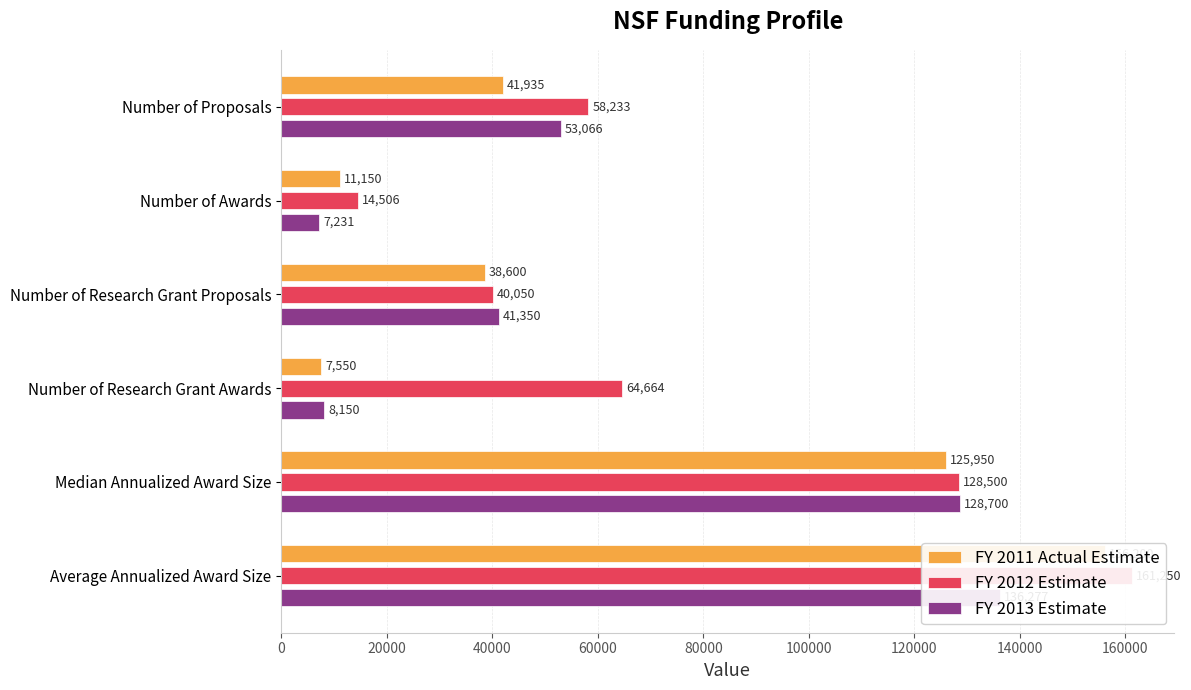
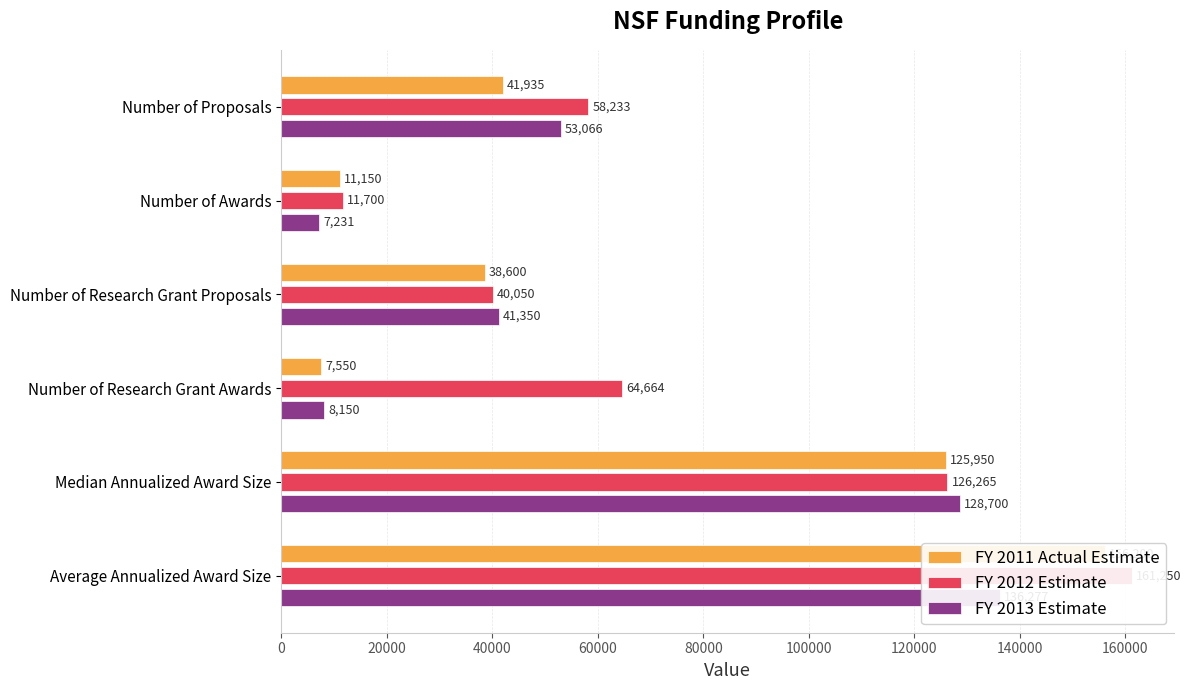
  {
    "FY 2011 Actual Estimate": {
      "Number of Proposals": "41,935",
      "Number of Awards": "11,150",
      "Number of Research Grant Proposals": "38,600",
      "Number of Research Grant Awards": "7,550",
      "Median Annualized Award Size": "125,950"
    },
    "FY 2012 Estimate": {
      "Number of Proposals": "58,233",
-     "Number of Awards": "14,506",
+     "Number of Awards": "11,700",
      "Number of Research Grant Proposals": "40,050",
      "Number of Research Grant Awards": "64,664",
-     "Median Annualized Award Size": "128,500"
+     "Median Annualized Award Size": "126,265"
    },
    "FY 2013 Estimate": {
      "Number of Proposals": "53,066",
      "Number of Awards": "7,231",
      "Number of Research Grant Proposals": "41,350",
      "Number of Research Grant Awards": "8,150",
      "Median Annualized Award Size": "128,700"
    }
  }
